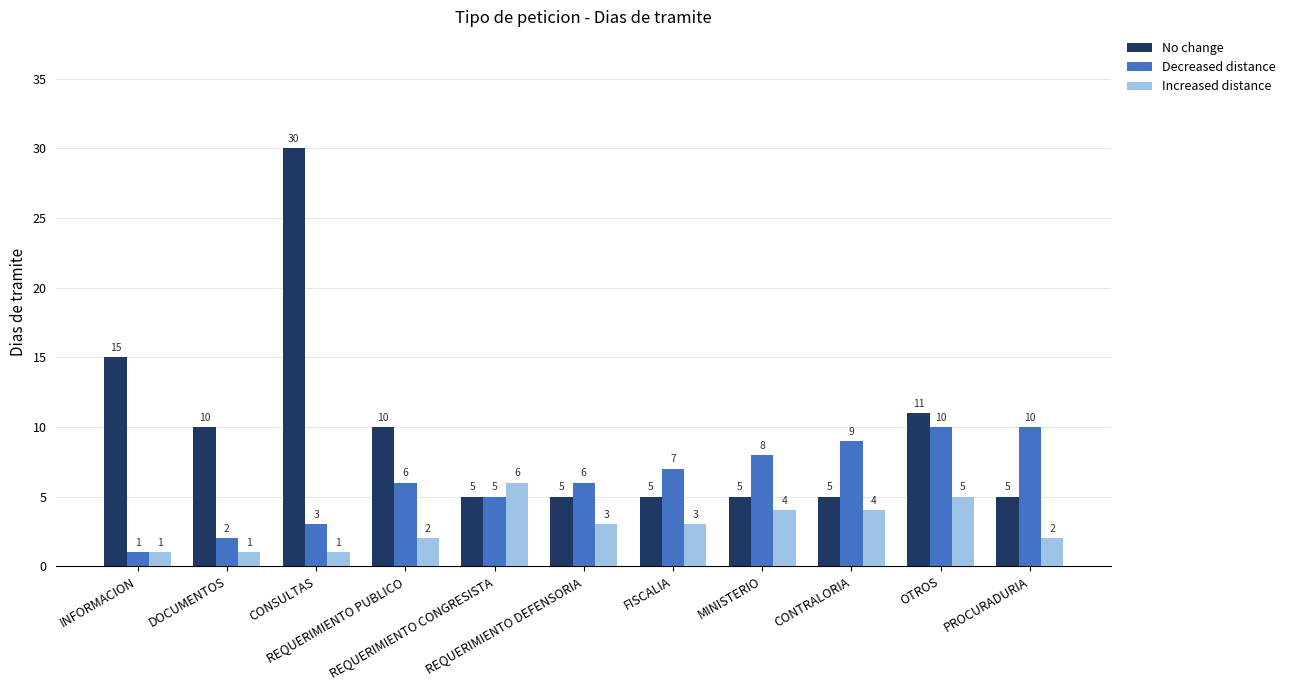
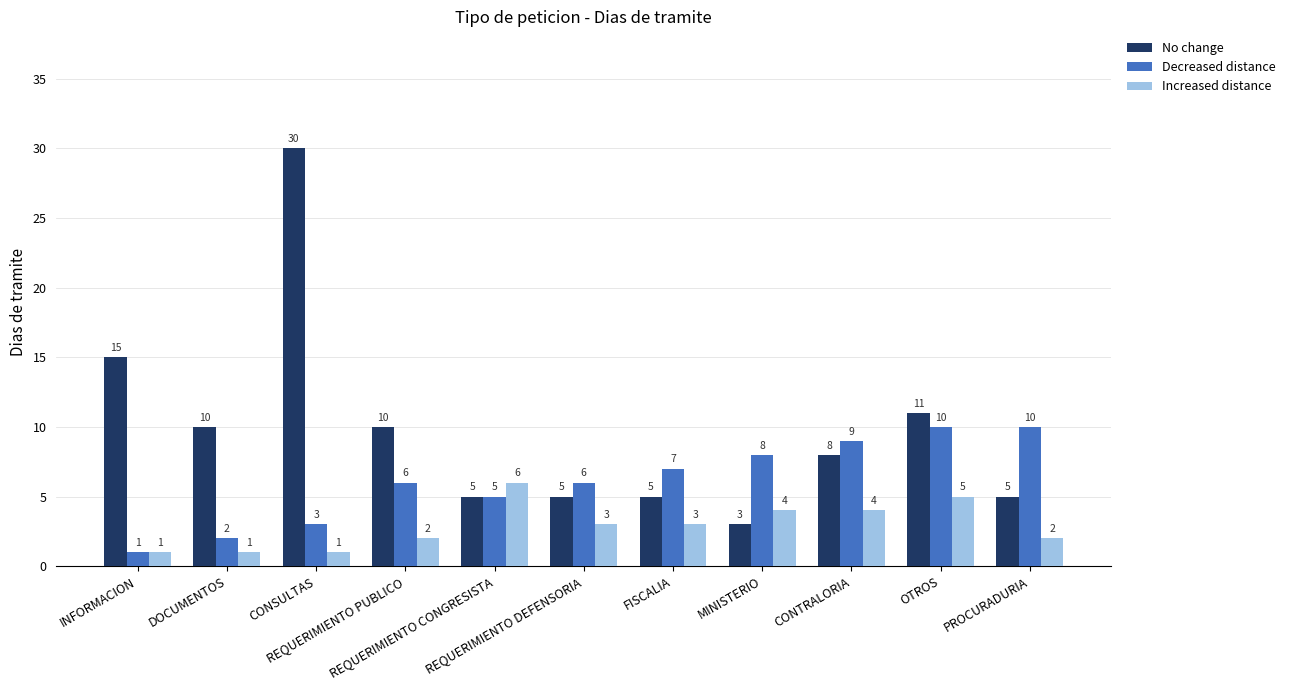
  {
    "No change": {
      "INFORMACION": 15,
      "DOCUMENTOS": 10,
      "CONSULTAS": 30,
      "REQUERIMIENTO PUBLICO": 10,
      "REQUERIMIENTO CONGRESISTA": 5,
      "REQUERIMIENTO DEFENSORIA": 5,
      "FISCALIA": 5,
-     "MINISTERIO": 5,
-     "CONTRALORIA": 5,
+     "MINISTERIO": 3,
+     "CONTRALORIA": 8,
      "OTROS": 11,
      "PROCURADURIA": 5
    },
    "Decreased distance": {
      "INFORMACION": 1,
      "DOCUMENTOS": 2,
      "CONSULTAS": 3,
      "REQUERIMIENTO PUBLICO": 6,
      "REQUERIMIENTO CONGRESISTA": 5,
      "REQUERIMIENTO DEFENSORIA": 6,
      "FISCALIA": 7,
      "MINISTERIO": 8,
      "CONTRALORIA": 9,
      "OTROS": 10,
      "PROCURADURIA": 10
    },
    "Increased distance": {
      "INFORMACION": 1,
      "DOCUMENTOS": 1,
      "CONSULTAS": 1,
      "REQUERIMIENTO PUBLICO": 2,
      "REQUERIMIENTO CONGRESISTA": 6,
      "REQUERIMIENTO DEFENSORIA": 3,
      "FISCALIA": 3,
      "MINISTERIO": 4,
      "CONTRALORIA": 4,
      "OTROS": 5,
      "PROCURADURIA": 2
    }
  }
